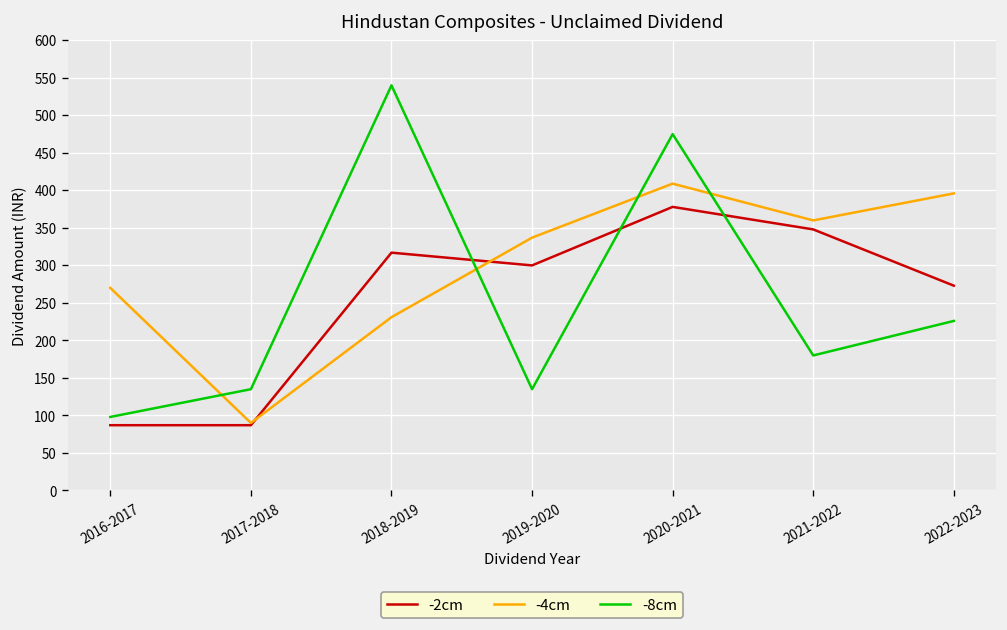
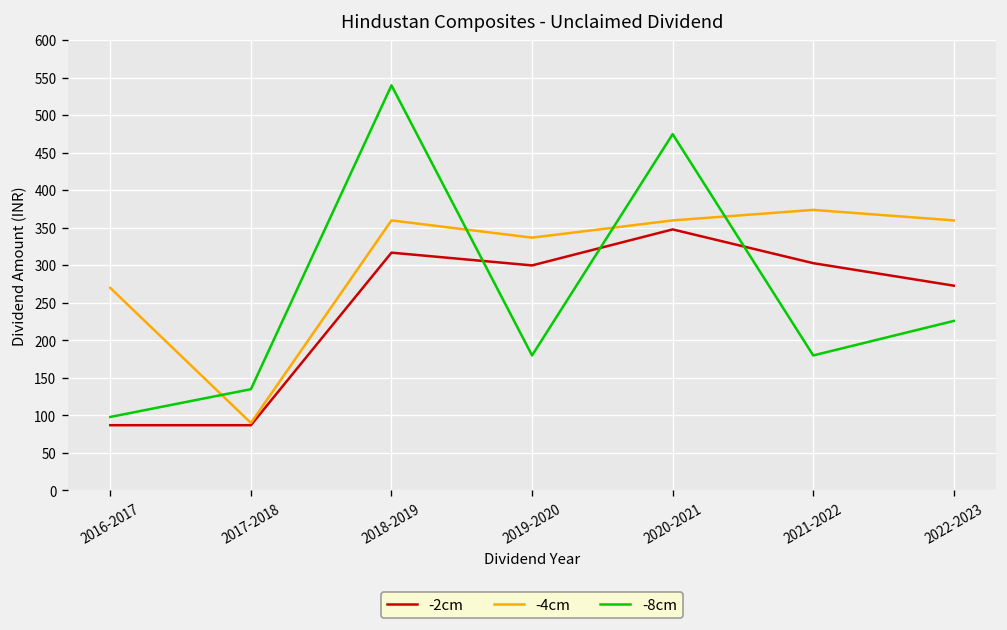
  {
    "-2cm": {
      "2016-2017": 90,
      "2018-2019": 320,
      "2019-2020": 300,
-     "2020-2021": 380,
-     "2021-2022": 350,
+     "2020-2021": 350,
+     "2021-2022": 300,
      "2022-2023": 270
    },
    "-4cm": {
      "2016-2017": 270,
-     "2018-2019": 230,
+     "2018-2019": 360,
      "2019-2020": 340,
-     "2020-2021": 410,
-     "2021-2022": 360,
-     "2022-2023": 400
+     "2020-2021": 360,
+     "2021-2022": 370,
+     "2022-2023": 360
    },
    "-8cm": {
      "2016-2017": 100,
      "2017-2018": 140,
      "2018-2019": 540,
-     "2019-2020": 140,
+     "2019-2020": 180,
      "2020-2021": 480,
      "2021-2022": 180,
      "2022-2023": 230
    }
  }
